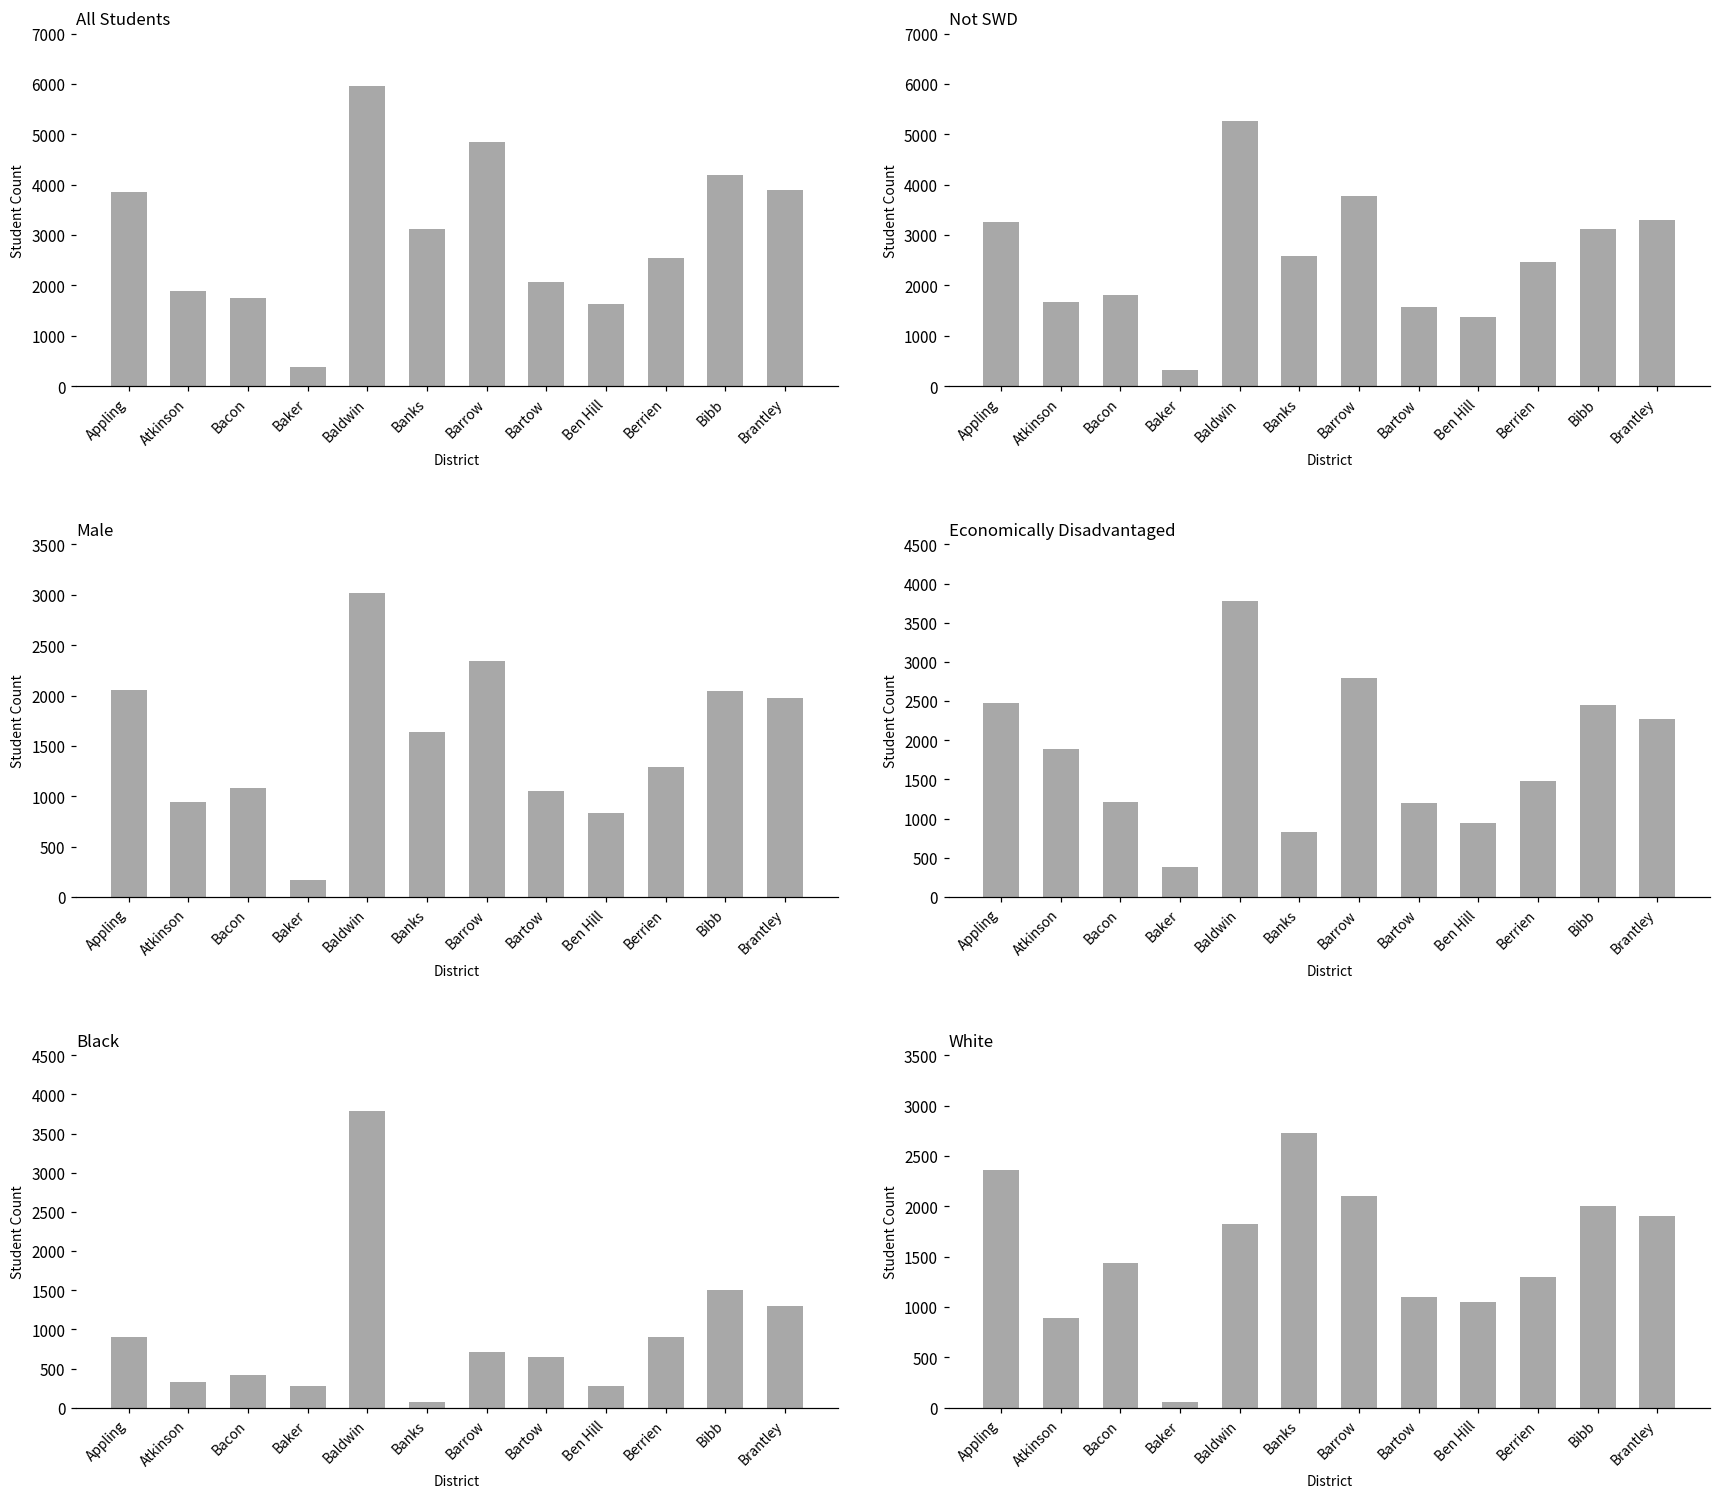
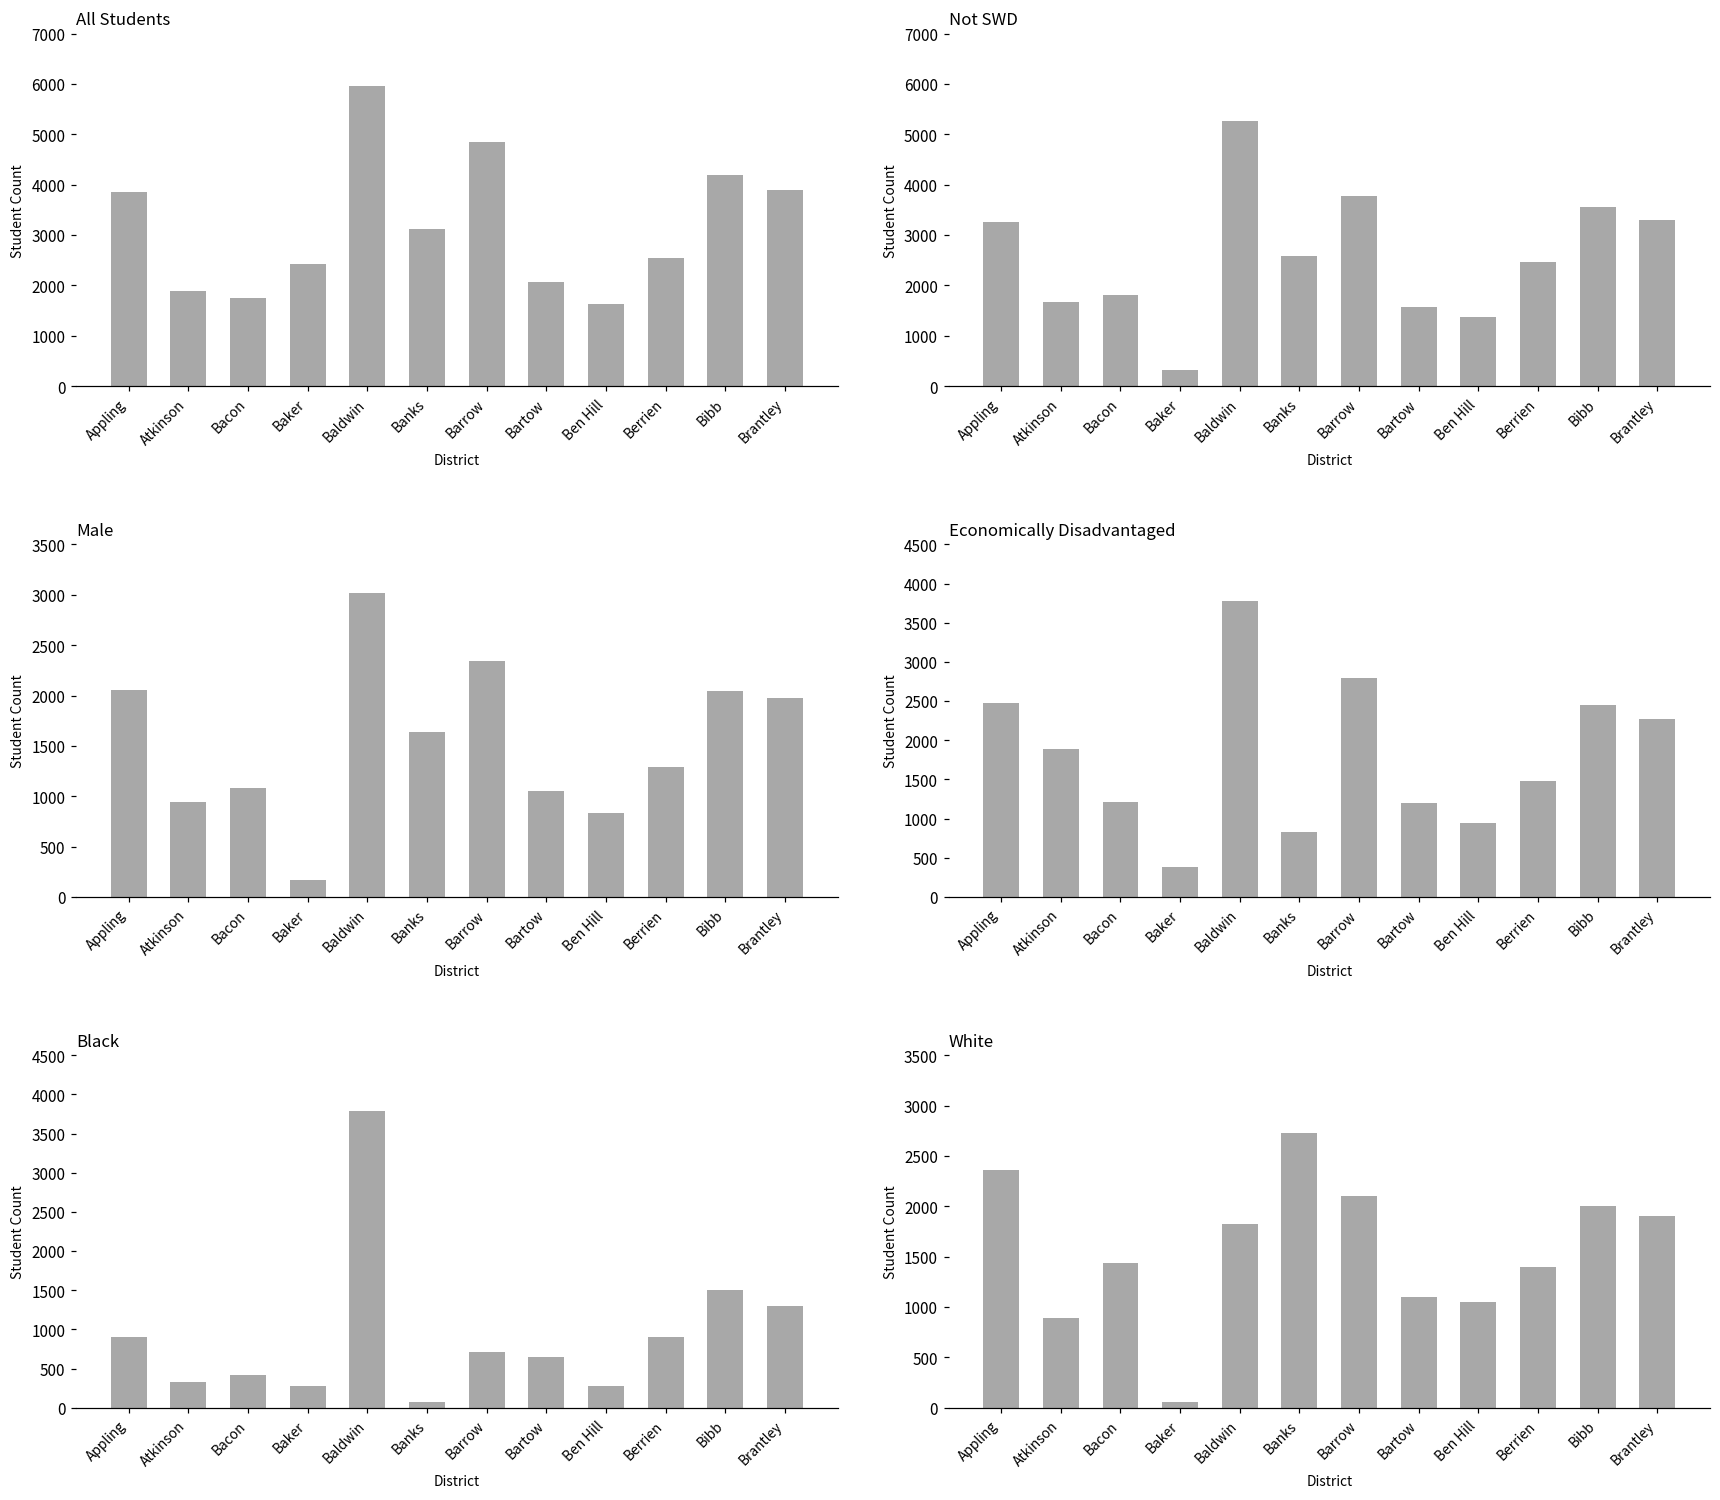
  {
    "All Students": {
      "Appling": 3800,
      "Atkinson": 1900,
      "Bacon": 1800,
-     "Baker": 400,
+     "Baker": 2400,
      "Baldwin": 6000,
      "Banks": 3100,
      "Barrow": 4900,
      "Bartow": 2100,
      "Ben Hill": 1600,
      "Berrien": 2500,
      "Bibb": 4200,
      "Brantley": 3900
    },
    "Not SWD": {
      "Appling": 3300,
      "Atkinson": 1700,
      "Bacon": 1800,
      "Baker": 300,
      "Baldwin": 5300,
      "Banks": 2600,
      "Barrow": 3800,
      "Bartow": 1600,
      "Ben Hill": 1400,
      "Berrien": 2500,
-     "Bibb": 3100,
+     "Bibb": 3600,
      "Brantley": 3300
    },
    "Male": {
      "Appling": 2100,
      "Atkinson": 900,
      "Bacon": 1100,
      "Baker": 200,
      "Baldwin": 3000,
      "Banks": 1600,
      "Barrow": 2300,
      "Bartow": 1100,
      "Ben Hill": 800,
      "Berrien": 1300,
      "Bibb": 2000,
      "Brantley": 2000
    },
    "Economically Disadvantaged": {
      "Appling": 2500,
      "Atkinson": 1900,
      "Bacon": 1200,
      "Baker": 400,
      "Baldwin": 3800,
      "Banks": 800,
      "Barrow": 2800,
      "Bartow": 1200,
      "Ben Hill": 1000,
      "Berrien": 1500,
      "Bibb": 2500,
      "Brantley": 2300
    },
    "Black": {
      "Appling": 900,
      "Atkinson": 300,
      "Bacon": 400,
      "Baker": 300,
      "Baldwin": 3800,
      "Banks": 100,
      "Barrow": 700,
      "Bartow": 700,
      "Ben Hill": 300,
      "Berrien": 900,
      "Bibb": 1500,
      "Brantley": 1300
    },
    "White": {
      "Appling": 2400,
      "Atkinson": 900,
      "Bacon": 1400,
      "Baker": 100,
      "Baldwin": 1800,
      "Banks": 2700,
      "Barrow": 2100,
      "Bartow": 1100,
      "Ben Hill": 1100,
-     "Berrien": 1300,
+     "Berrien": 1400,
      "Bibb": 2000,
      "Brantley": 1900
    }
  }
